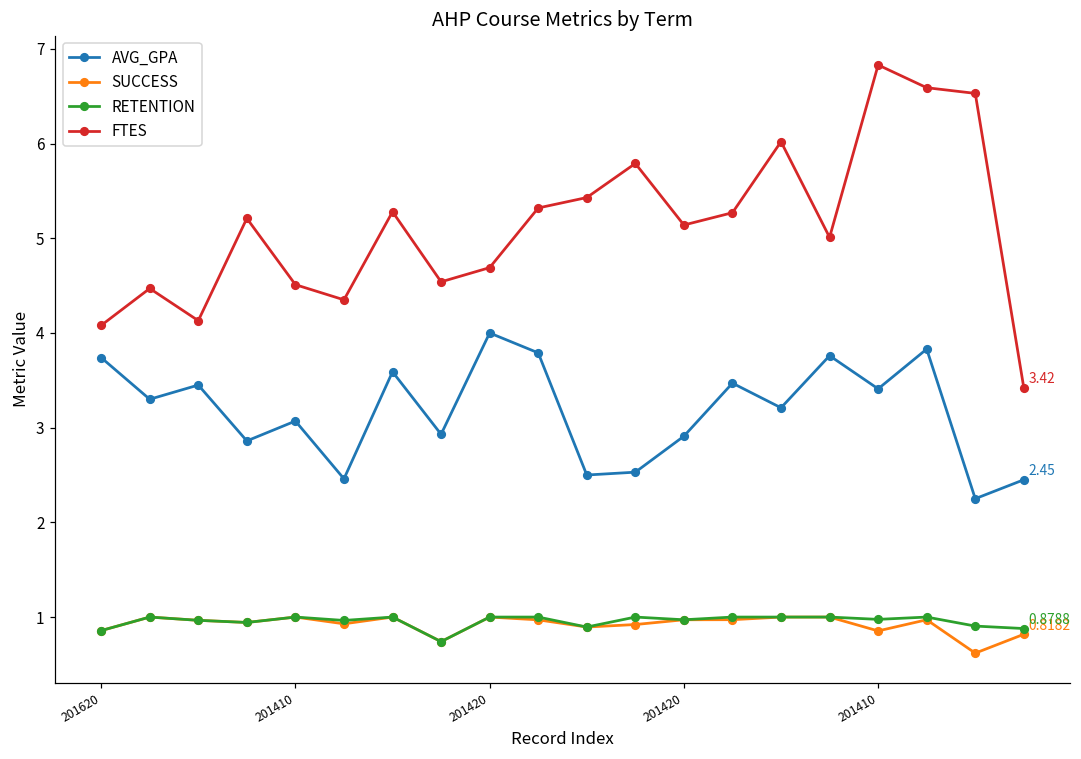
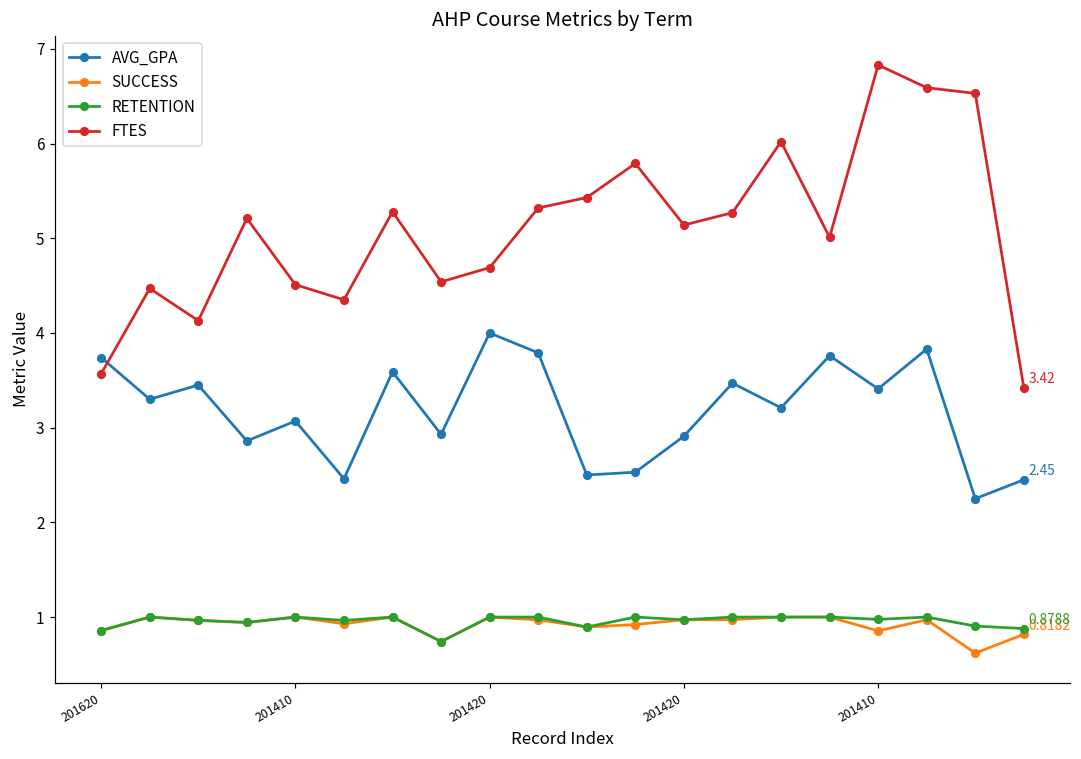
  {
    "AVG_GPA": {
      "201620": 3.7
    },
    "FTES": {
-     "201620": 4.1
+     "201620": 3.6
    }
  }
